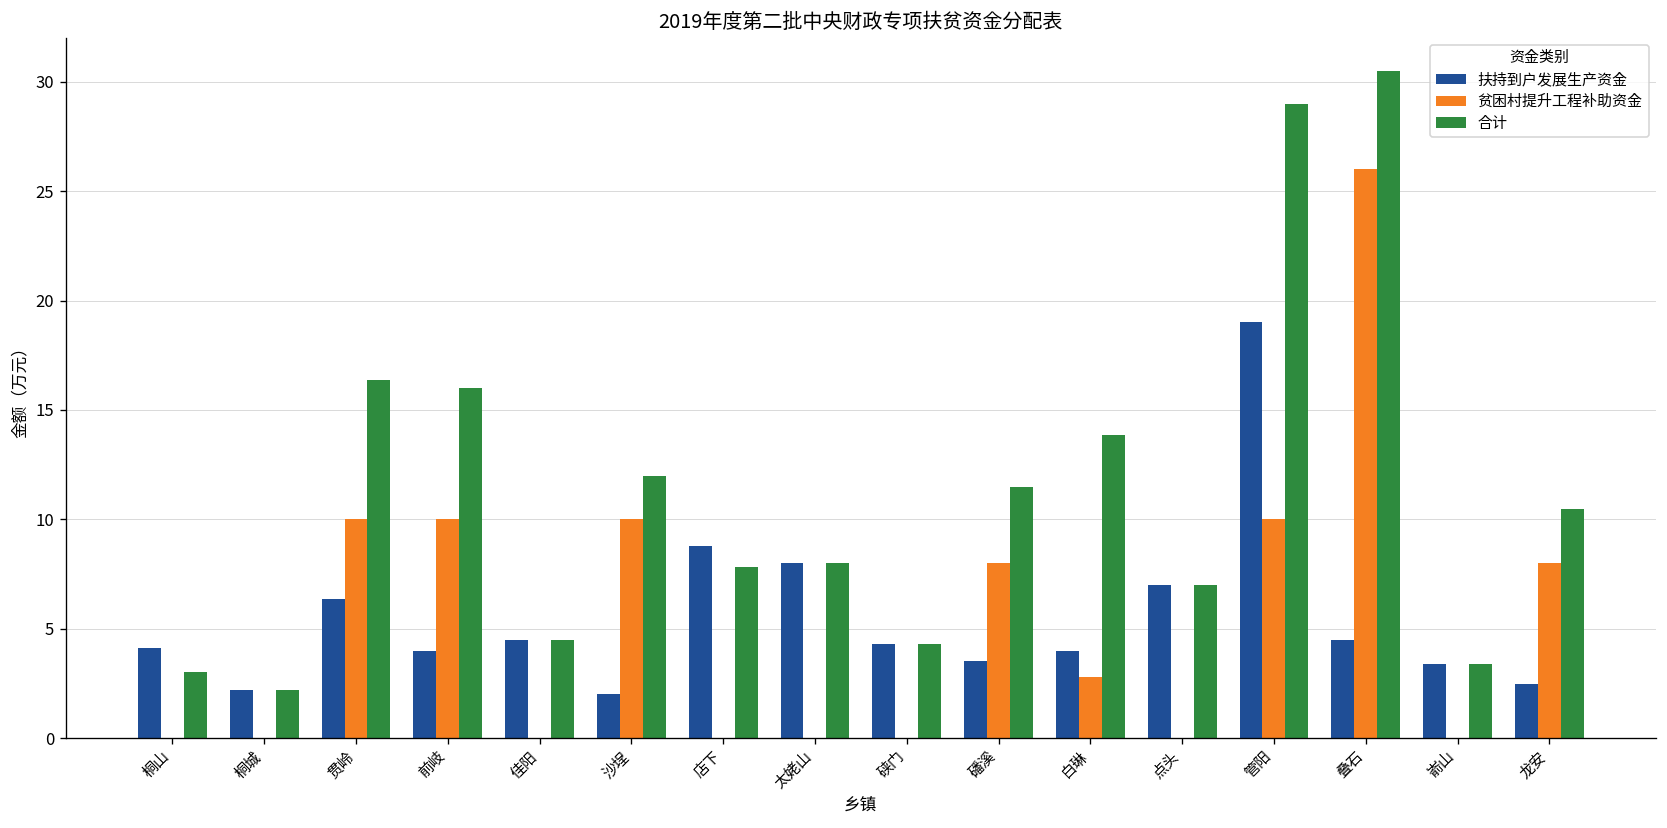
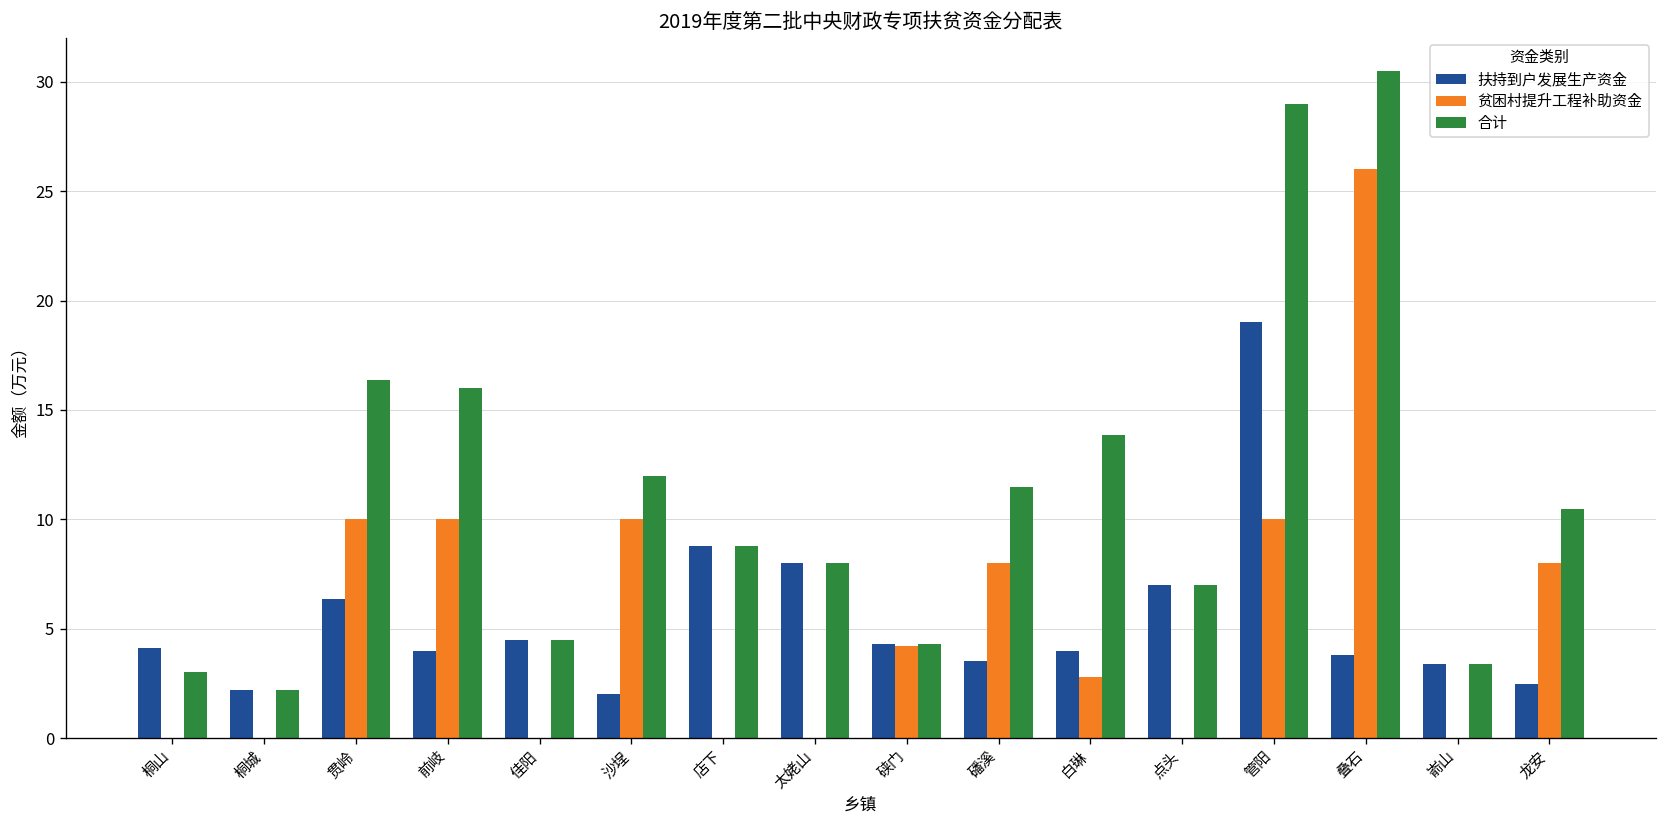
  {
    "扶持到户发展生产资金": {
      "桐山": 4.1,
      "桐城": 2.2,
      "贯岭": 6.4,
      "前岐": 4.0,
      "佳阳": 4.5,
      "沙埕": 2.0,
      "店下": 8.8,
      "太姥山": 8.0,
      "硖门": 4.3,
      "磻溪": 3.5,
      "白琳": 4.0,
      "点头": 7.0,
      "管阳": 19.0,
-     "叠石": 4.5,
+     "叠石": 3.8,
      "嵛山": 3.4,
      "龙安": 2.5
    },
    "贫困村提升工程补助资金": {
      "桐山": 0.0,
      "桐城": 0.0,
      "贯岭": 10.0,
      "前岐": 10.0,
      "佳阳": 0.0,
      "沙埕": 10.0,
      "店下": 0.0,
      "太姥山": 0.0,
-     "硖门": 0.0,
+     "硖门": 4.2,
      "磻溪": 8.0,
      "白琳": 2.8,
      "点头": 0.0,
      "管阳": 10.0,
      "叠石": 26.0,
      "嵛山": 0.0,
      "龙安": 8.0
    },
    "合计": {
      "桐山": 3.0,
      "桐城": 2.2,
      "贯岭": 16.4,
      "前岐": 16.0,
      "佳阳": 4.5,
      "沙埕": 12.0,
-     "店下": 7.8,
+     "店下": 8.8,
      "太姥山": 8.0,
      "硖门": 4.3,
      "磻溪": 11.5,
      "白琳": 13.9,
      "点头": 7.0,
      "管阳": 29.0,
      "叠石": 30.5,
      "嵛山": 3.4,
      "龙安": 10.5
    }
  }
